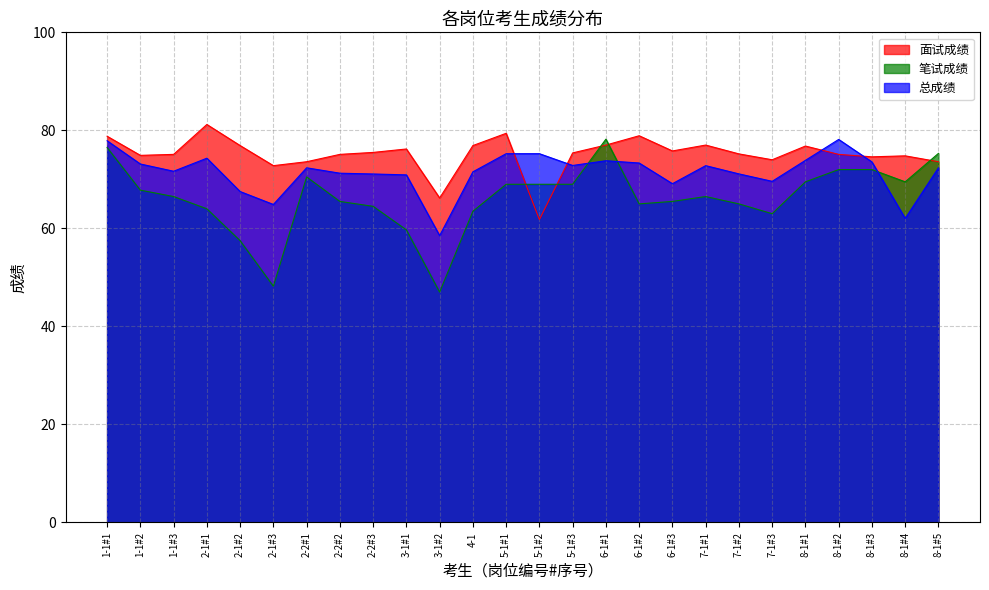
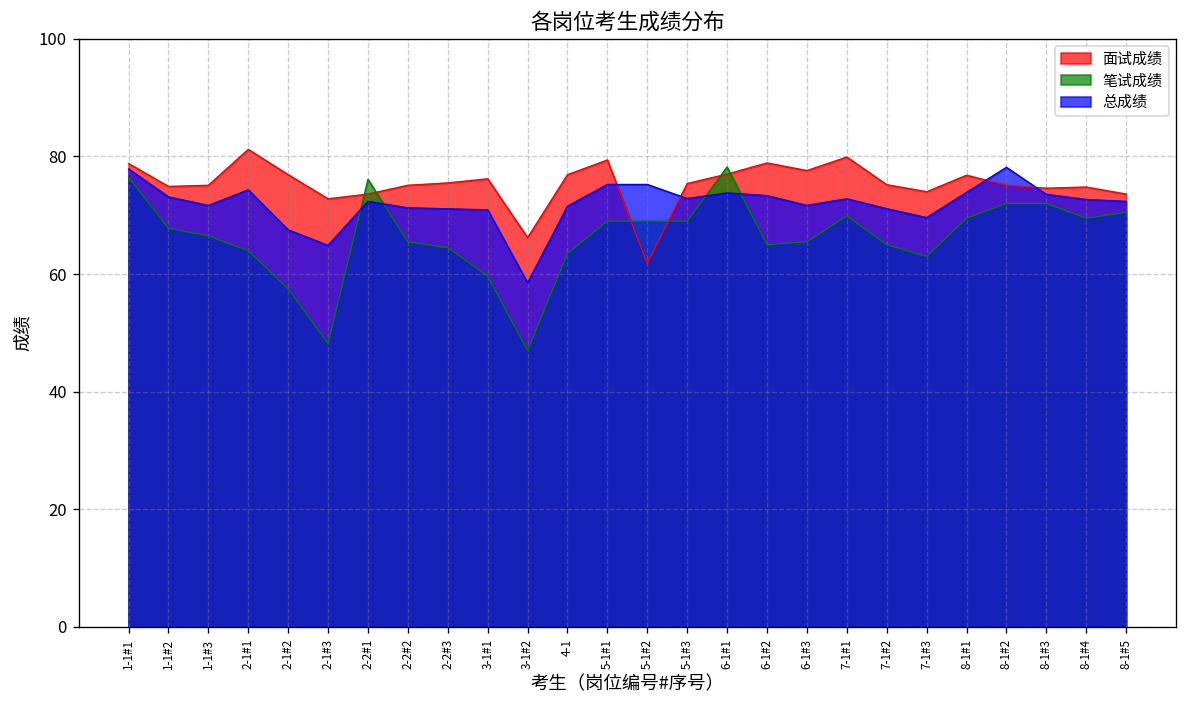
  {
    "面试成绩": {
      "1-1#1": 79,
      "1-1#2": 75,
      "1-1#3": 75,
      "2-1#1": 81,
      "2-1#2": 77,
      "2-1#3": 73,
      "2-2#1": 74,
      "2-2#2": 75,
      "2-2#3": 76,
      "3-1#1": 76,
      "3-1#2": 66,
      "4-1": 77,
      "5-1#1": 79,
      "5-1#2": 62,
      "5-1#3": 75,
      "6-1#1": 77,
      "6-1#2": 79,
-     "6-1#3": 76,
-     "7-1#1": 77,
+     "6-1#3": 78,
+     "7-1#1": 80,
      "7-1#2": 75,
      "7-1#3": 74,
      "8-1#1": 77,
      "8-1#2": 75,
      "8-1#3": 75,
      "8-1#4": 75,
      "8-1#5": 74
    },
    "笔试成绩": {
      "1-1#1": 77,
      "1-1#2": 68,
      "1-1#3": 67,
      "2-1#1": 64,
      "2-1#2": 58,
      "2-1#3": 48,
-     "2-2#1": 71,
+     "2-2#1": 76,
      "2-2#2": 66,
      "2-2#3": 65,
      "3-1#1": 60,
      "3-1#2": 47,
      "4-1": 64,
      "5-1#1": 69,
      "5-1#2": 69,
      "5-1#3": 69,
      "6-1#1": 78,
      "6-1#2": 65,
      "6-1#3": 66,
-     "7-1#1": 67,
+     "7-1#1": 70,
      "7-1#2": 65,
      "7-1#3": 63,
      "8-1#1": 70,
      "8-1#2": 72,
      "8-1#3": 72,
      "8-1#4": 70,
-     "8-1#5": 75
+     "8-1#5": 71
    },
    "总成绩": {
      "1-1#1": 78,
      "1-1#2": 73,
      "1-1#3": 72,
      "2-1#1": 74,
      "2-1#2": 68,
      "2-1#3": 65,
      "2-2#1": 72,
      "2-2#2": 71,
      "2-2#3": 71,
      "3-1#1": 71,
      "3-1#2": 59,
      "4-1": 72,
      "5-1#1": 75,
      "5-1#2": 75,
      "5-1#3": 73,
      "6-1#1": 74,
      "6-1#2": 73,
-     "6-1#3": 69,
+     "6-1#3": 72,
      "7-1#1": 73,
      "7-1#2": 71,
      "7-1#3": 70,
      "8-1#1": 74,
      "8-1#2": 78,
      "8-1#3": 74,
-     "8-1#4": 62,
+     "8-1#4": 73,
      "8-1#5": 72
    }
  }
